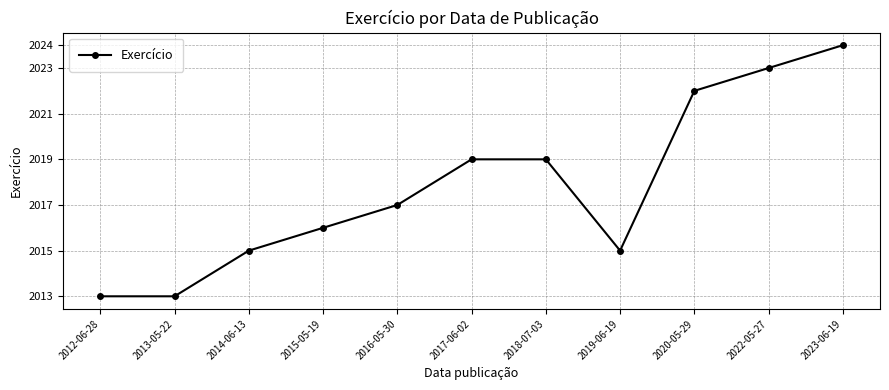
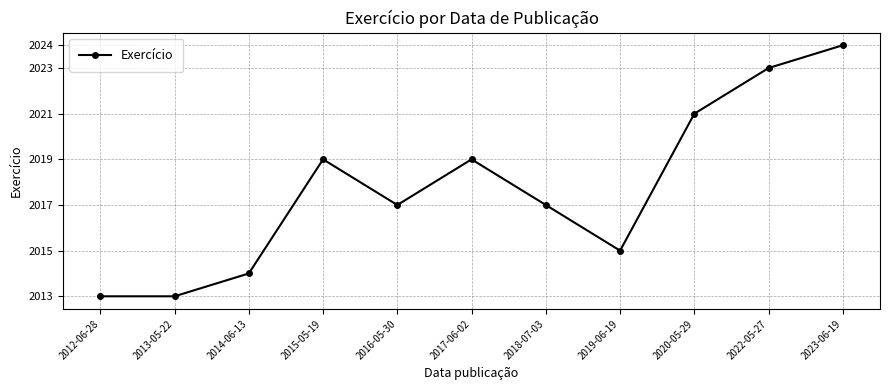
  {
    "2012-06-28": 2013,
    "2013-05-22": 2013,
-   "2014-06-13": 2015,
-   "2015-05-19": 2016,
+   "2014-06-13": 2014,
+   "2015-05-19": 2019,
    "2016-05-30": 2017,
    "2017-06-02": 2019,
-   "2018-07-03": 2019,
+   "2018-07-03": 2017,
    "2019-06-19": 2015,
-   "2020-05-29": 2022,
+   "2020-05-29": 2021,
    "2022-05-27": 2023,
    "2023-06-19": 2024
  }
